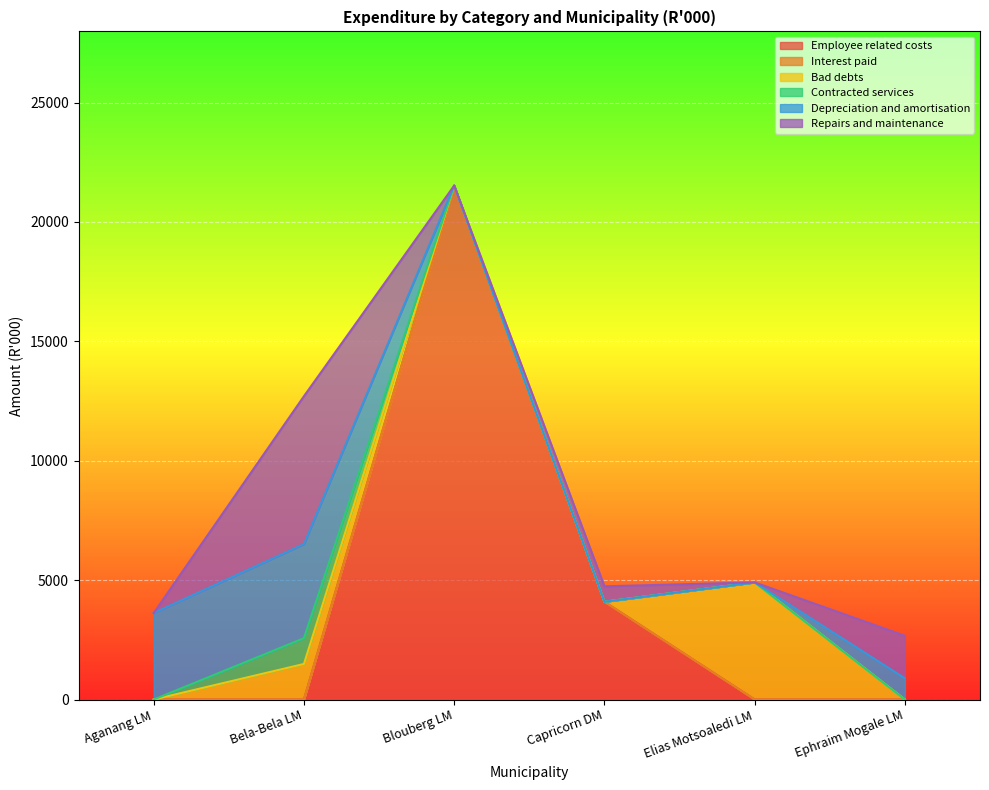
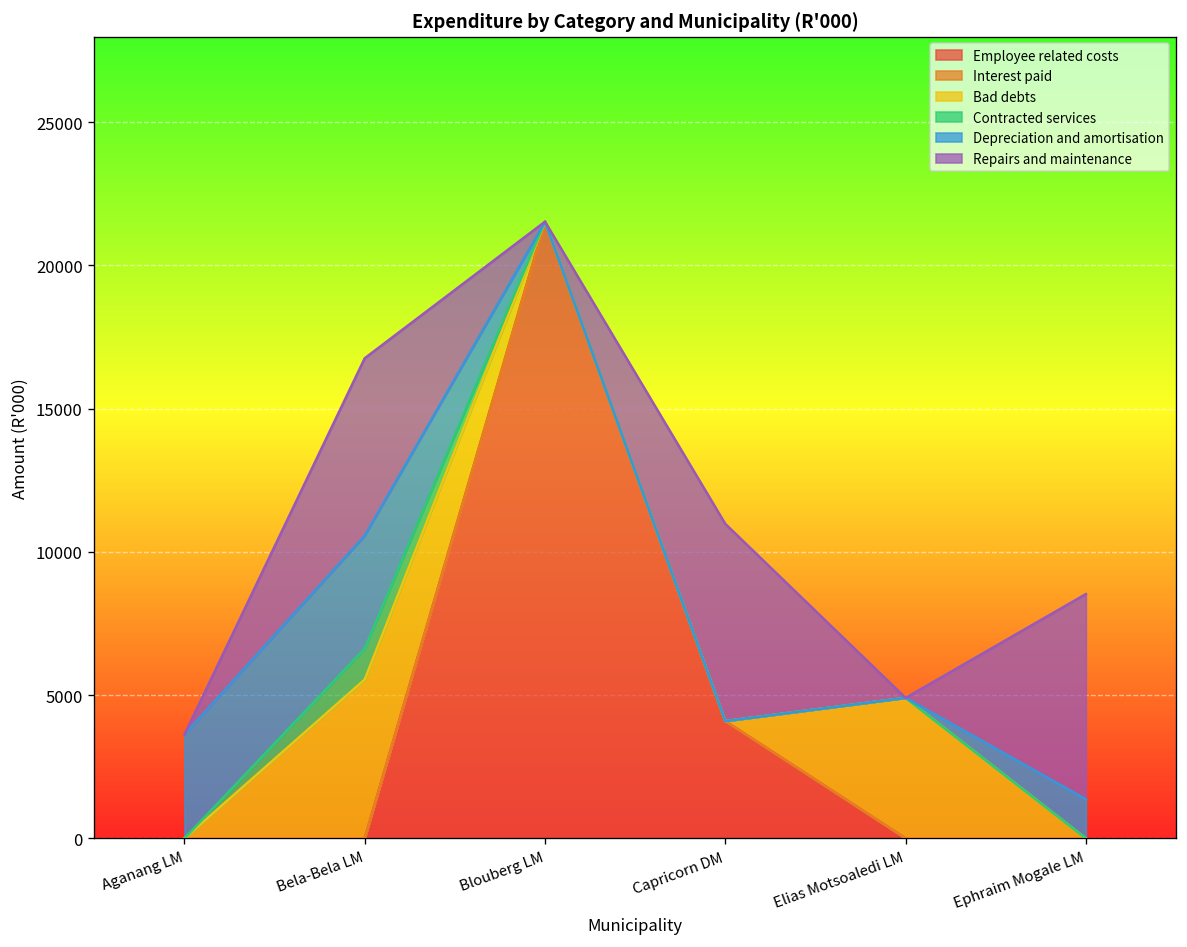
  {
    "Interest paid": {
      "Bela-Bela LM": 0,
      "Elias Motsoaledi LM": 0
    },
    "Bad debts": {
-     "Bela-Bela LM": 1500
+     "Bela-Bela LM": 5500
    },
    "Contracted services": {
      "Bela-Bela LM": 1100
    },
    "Depreciation and amortisation": {
      "Bela-Bela LM": 3900,
-     "Ephraim Mogale LM": 900
+     "Ephraim Mogale LM": 1400
    },
    "Repairs and maintenance": {
      "Bela-Bela LM": 6200,
-     "Capricorn DM": 600,
-     "Ephraim Mogale LM": 1800
+     "Capricorn DM": 6900,
+     "Ephraim Mogale LM": 7200
    }
  }
